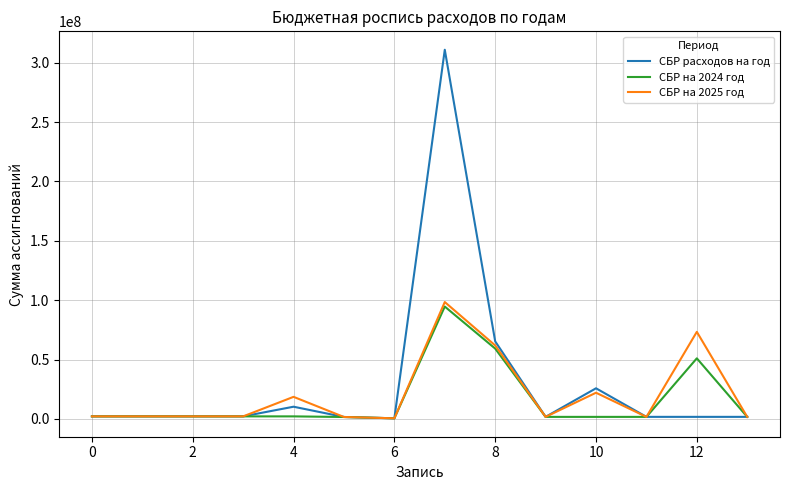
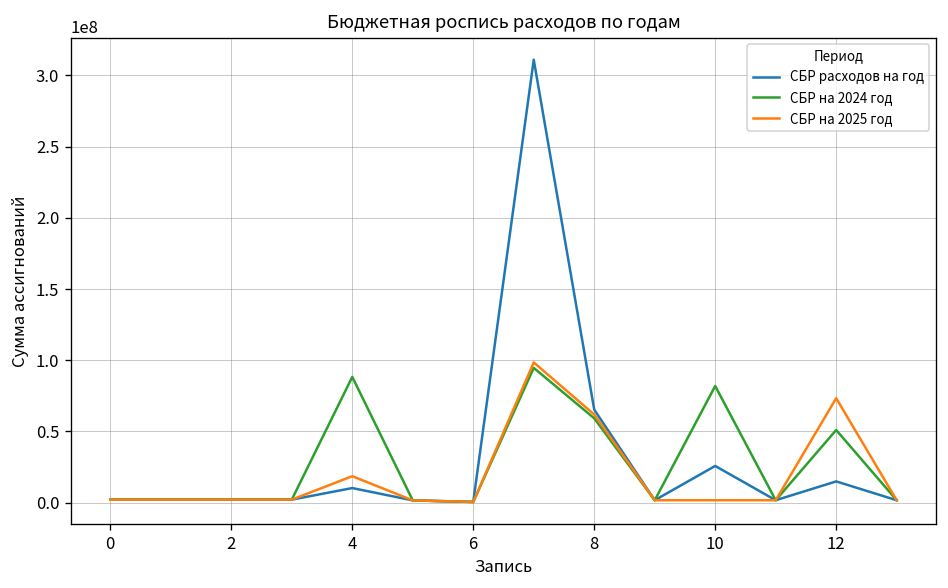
  {
    "СБР расходов на год": {
      "4": 10000000,
      "8": 65000000,
      "10": 26000000,
-     "12": 2000000
+     "12": 15000000
    },
    "СБР на 2024 год": {
-     "4": 2000000,
+     "4": 88000000,
      "8": 59000000,
-     "10": 2000000,
+     "10": 82000000,
      "12": 51000000
    },
    "СБР на 2025 год": {
      "4": 19000000,
      "8": 62000000,
-     "10": 22000000,
+     "10": 2000000,
      "12": 73000000
    }
  }
